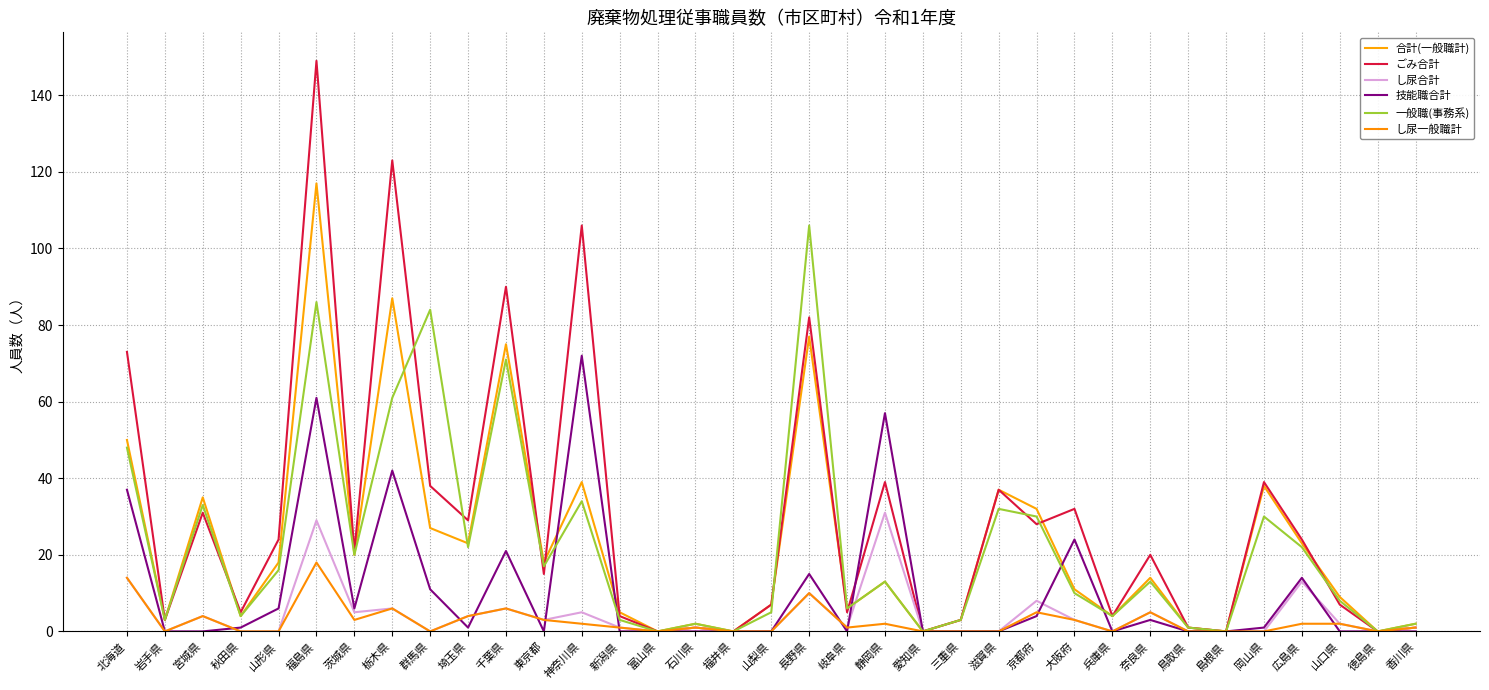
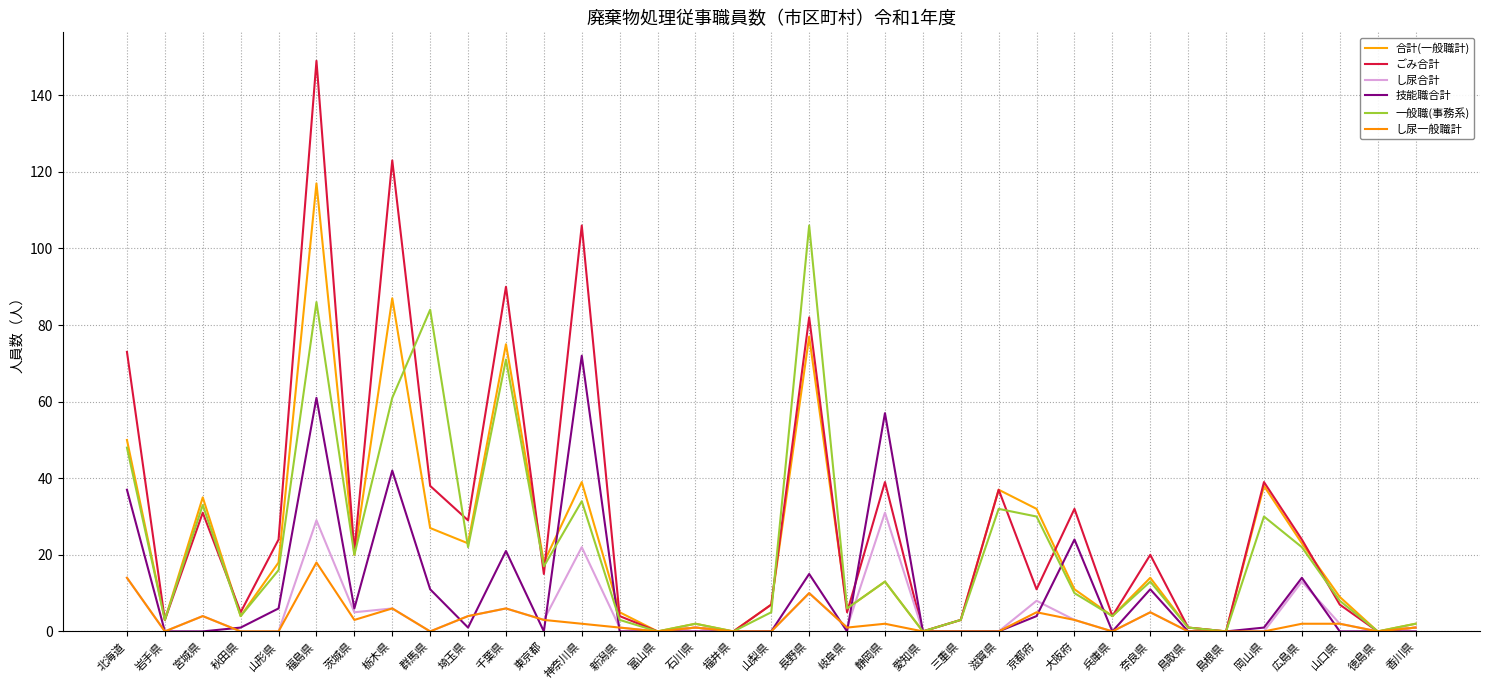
  {
    "ごみ合計": {
      "北海道": 73,
      "宮城県": 31,
      "秋田県": 5,
      "山形県": 24,
      "福島県": 149,
      "茨城県": 21,
      "栃木県": 123,
      "群馬県": 38,
      "埼玉県": 29,
      "千葉県": 90,
      "東京都": 15,
      "神奈川県": 106,
      "新潟県": 4,
      "長野県": 82,
      "岐阜県": 5,
      "静岡県": 39,
-     "京都府": 28,
+     "京都府": 11,
      "大阪府": 32,
      "奈良県": 20,
      "岡山県": 39,
      "広島県": 24,
      "山口県": 7
    },
    "し尿合計": {
      "福島県": 29,
      "茨城県": 5,
-     "神奈川県": 5,
+     "神奈川県": 22,
      "静岡県": 31,
      "京都府": 8,
      "広島県": 13
    },
    "技能職合計": {
      "北海道": 37,
      "宮城県": 0,
      "秋田県": 1,
      "山形県": 6,
      "福島県": 61,
      "茨城県": 6,
      "栃木県": 42,
      "群馬県": 11,
      "埼玉県": 1,
      "千葉県": 21,
      "東京都": 0,
      "神奈川県": 72,
      "新潟県": 0,
      "石川県": 0,
      "長野県": 15,
      "岐阜県": 0,
      "静岡県": 57,
      "京都府": 4,
      "大阪府": 24,
-     "奈良県": 3,
+     "奈良県": 11,
      "岡山県": 1,
      "広島県": 14,
      "山口県": 0,
      "香川県": 0
    },
    "一般職(事務系)": {
      "北海道": 48,
      "宮城県": 33,
      "山形県": 16,
      "福島県": 86,
      "栃木県": 61,
      "群馬県": 84,
      "埼玉県": 22,
      "千葉県": 71,
      "東京都": 17,
      "神奈川県": 34,
      "新潟県": 3,
      "山梨県": 5,
      "長野県": 106,
      "滋賀県": 32,
      "京都府": 30,
      "大阪府": 10,
      "奈良県": 13,
      "岡山県": 30,
      "広島県": 22,
      "山口県": 8
    }
  }
